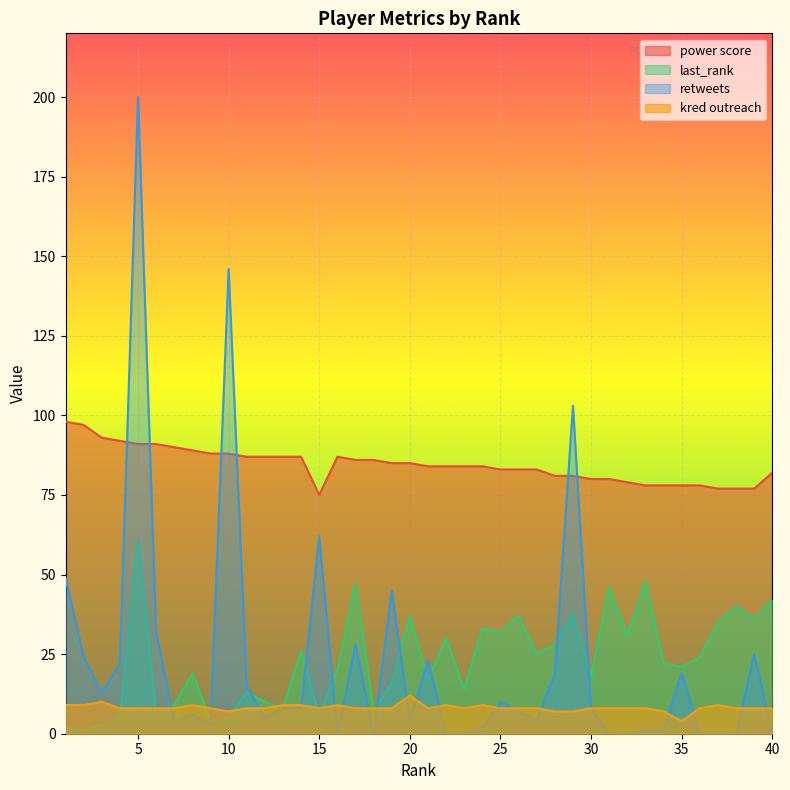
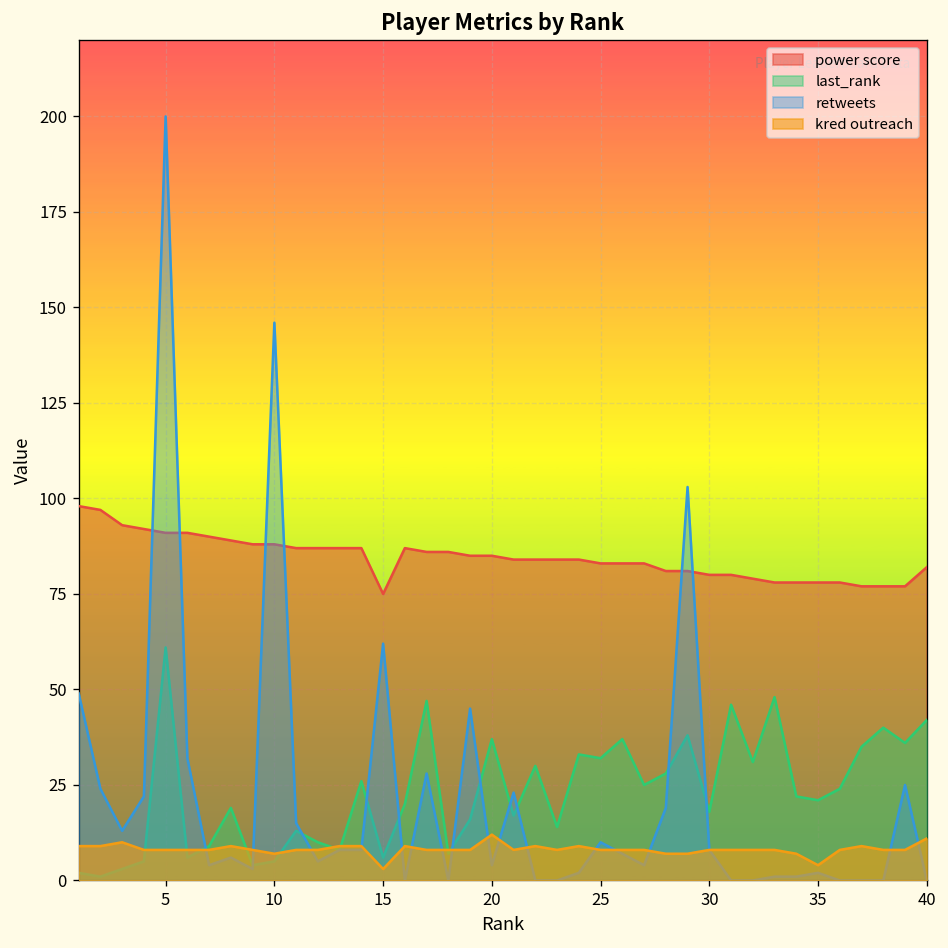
  {
    "power score": {
      "5": 91,
      "10": 88,
      "15": 75,
      "20": 85,
      "25": 83,
      "30": 80,
      "35": 78,
      "40": 82
    },
    "last_rank": {
      "5": 61,
      "10": 5,
      "15": 6,
      "20": 37,
      "25": 32,
      "30": 18,
      "35": 21,
      "40": 42
    },
    "retweets": {
      "5": 200,
      "10": 146,
      "15": 62,
      "20": 4,
      "25": 10,
-     "35": 19,
+     "35": 2,
      "40": 0
    },
    "kred outreach": {
      "5": 8,
      "10": 7,
-     "15": 8,
+     "15": 3,
      "20": 12,
      "25": 8,
      "35": 4,
-     "40": 8
+     "40": 11
    }
  }
